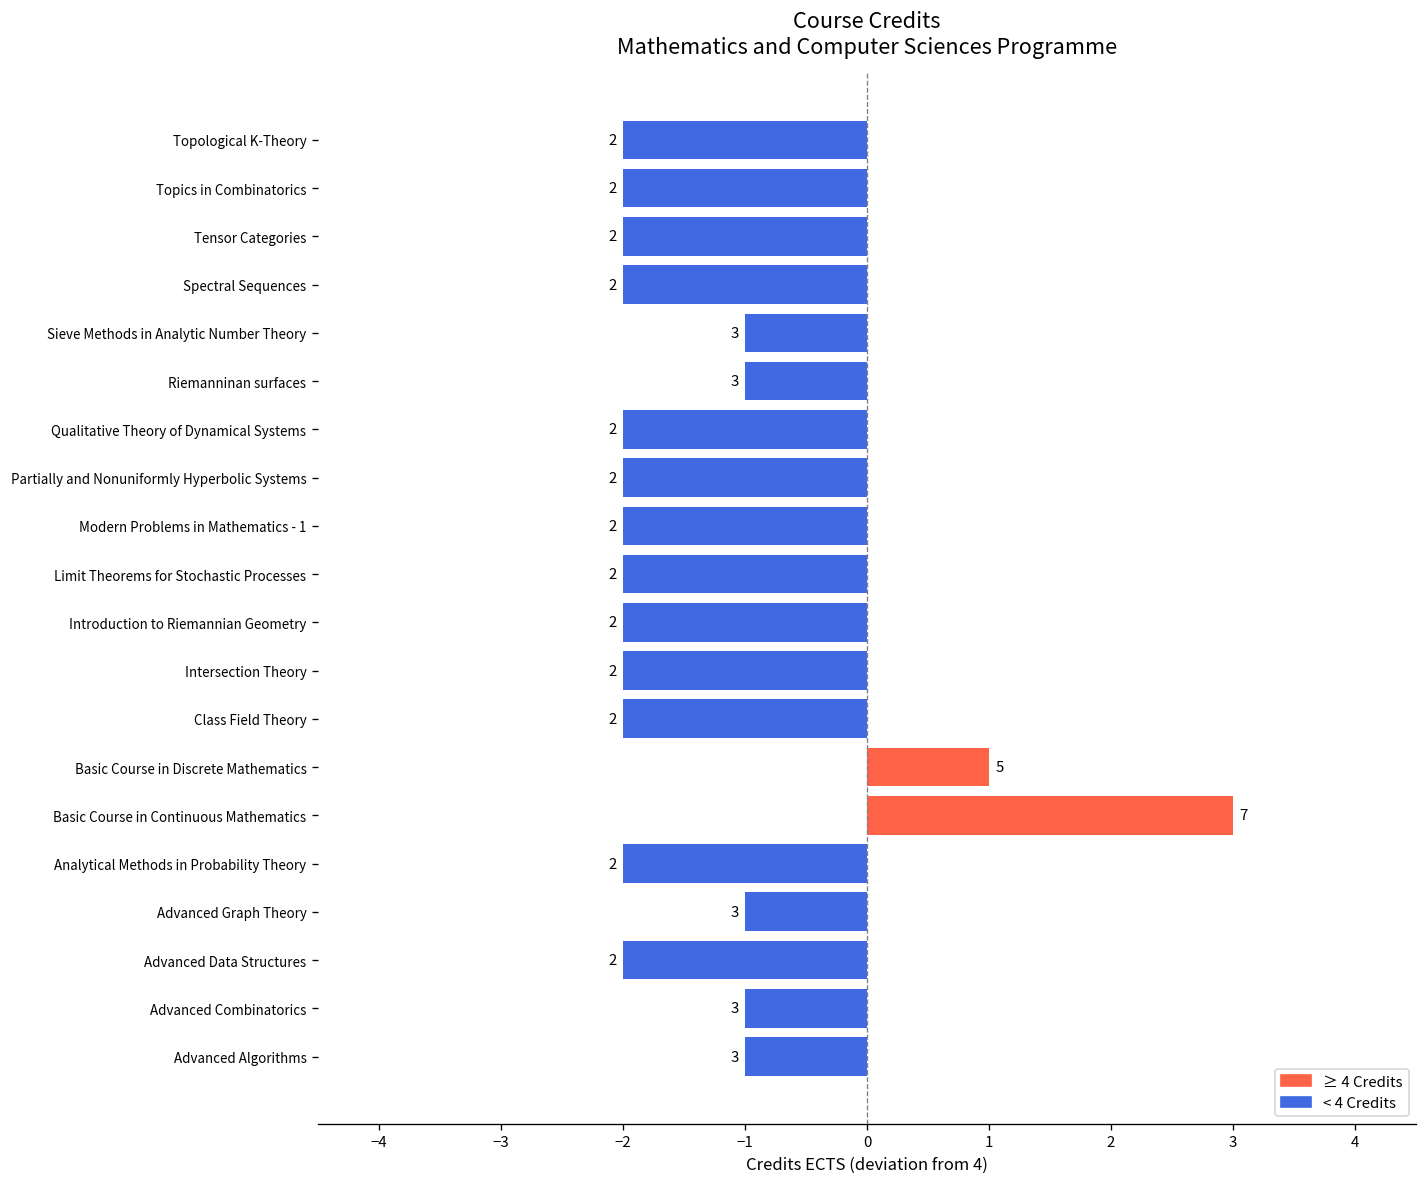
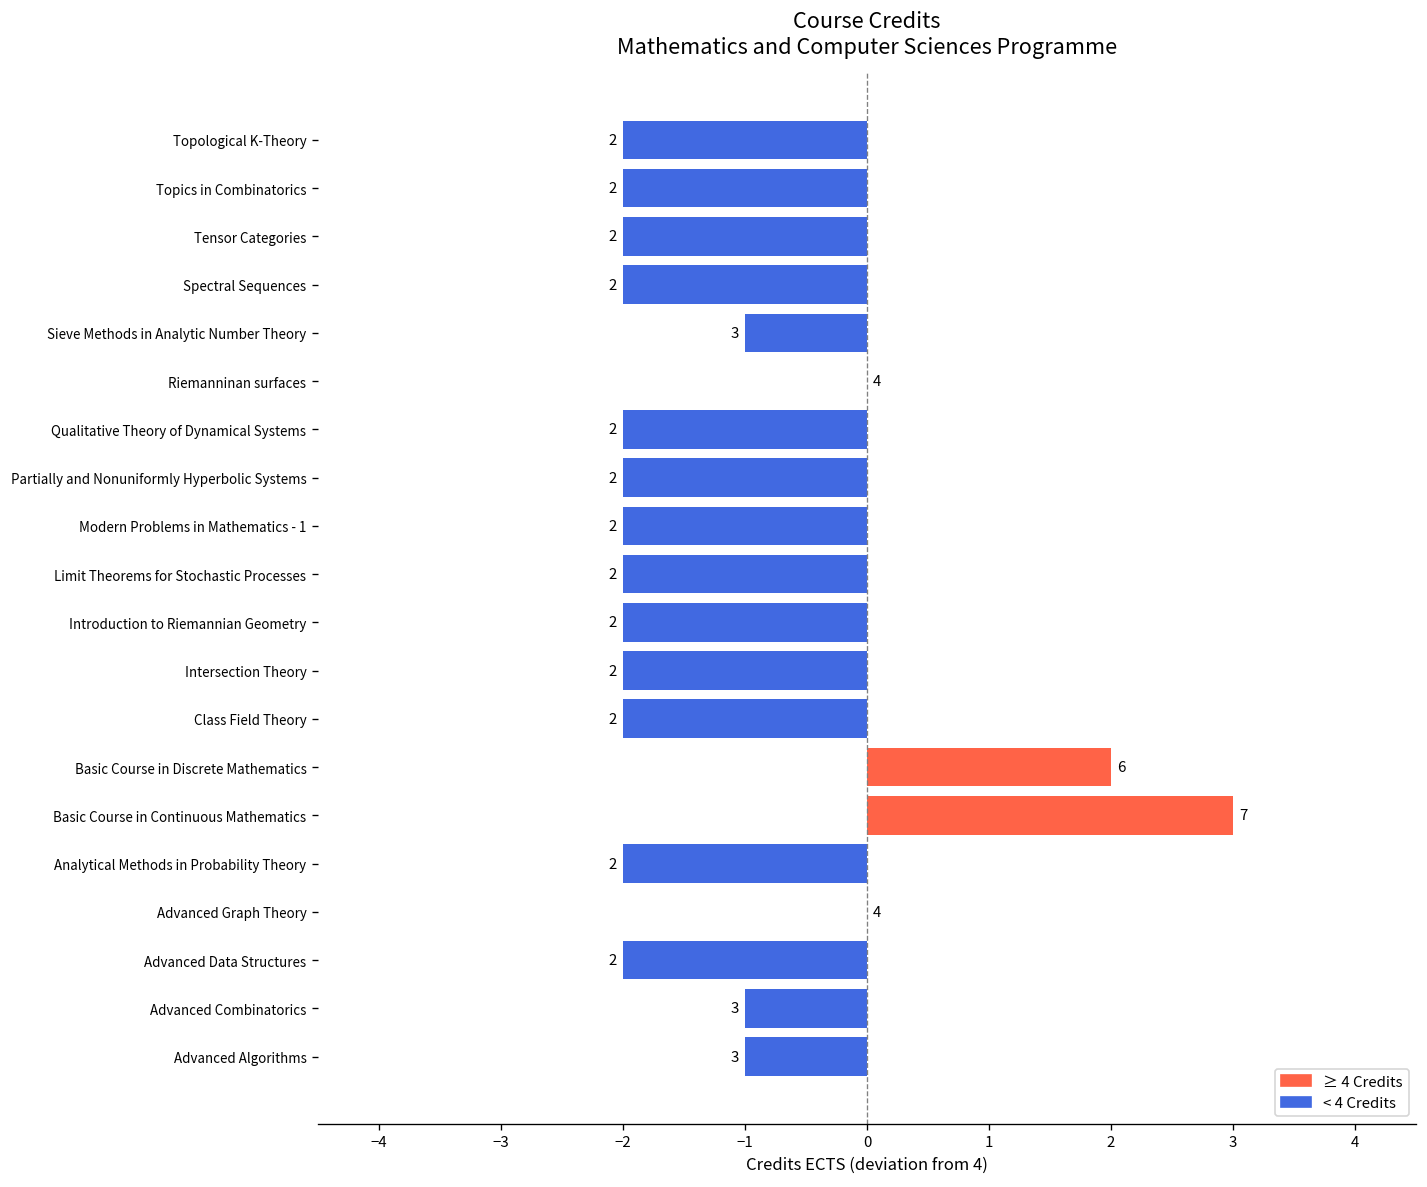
  {
-   "Riemanninan surfaces": 3,
-   "Basic Course in Discrete Mathematics": 5,
-   "Advanced Graph Theory": 3
+   "Riemanninan surfaces": 4,
+   "Basic Course in Discrete Mathematics": 6,
+   "Advanced Graph Theory": 4
  }
